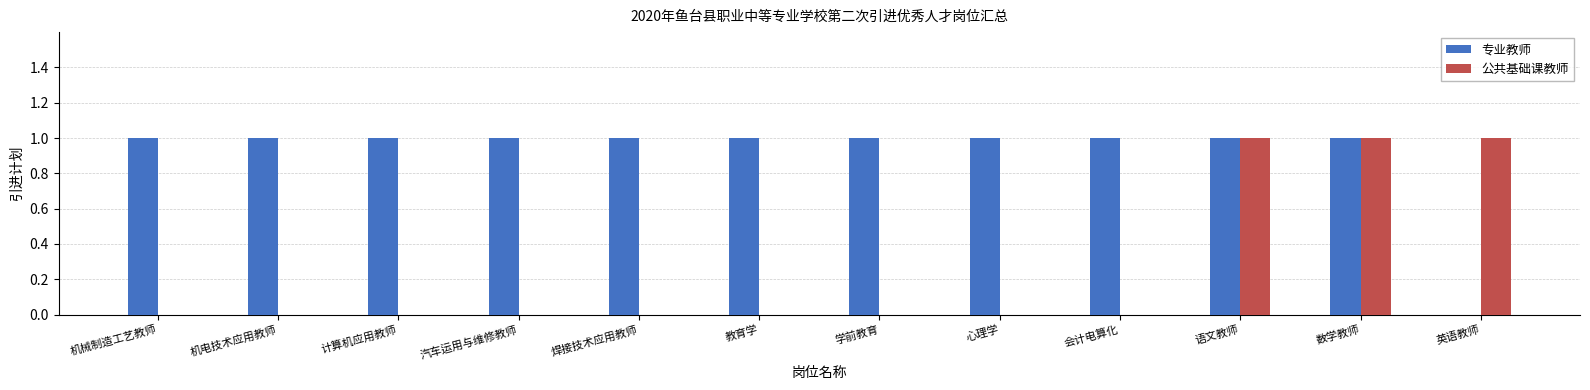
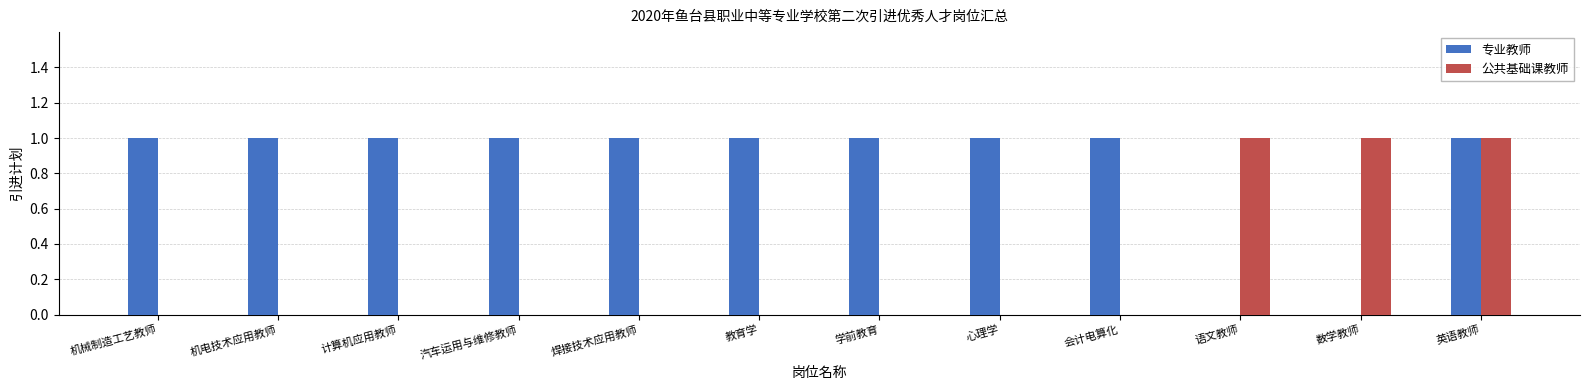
  {
    "专业教师": {
      "机械制造工艺教师": 1,
      "机电技术应用教师": 1,
      "计算机应用教师": 1,
      "汽车运用与维修教师": 1,
      "焊接技术应用教师": 1,
      "教育学": 1,
      "学前教育": 1,
      "心理学": 1,
      "会计电算化": 1,
-     "语文教师": 1,
-     "数学教师": 1,
-     "英语教师": 0
+     "语文教师": 0,
+     "数学教师": 0,
+     "英语教师": 1
    },
    "公共基础课教师": {
      "机械制造工艺教师": 0,
      "机电技术应用教师": 0,
      "计算机应用教师": 0,
      "汽车运用与维修教师": 0,
      "焊接技术应用教师": 0,
      "教育学": 0,
      "学前教育": 0,
      "心理学": 0,
      "会计电算化": 0,
      "语文教师": 1,
      "数学教师": 1,
      "英语教师": 1
    }
  }
